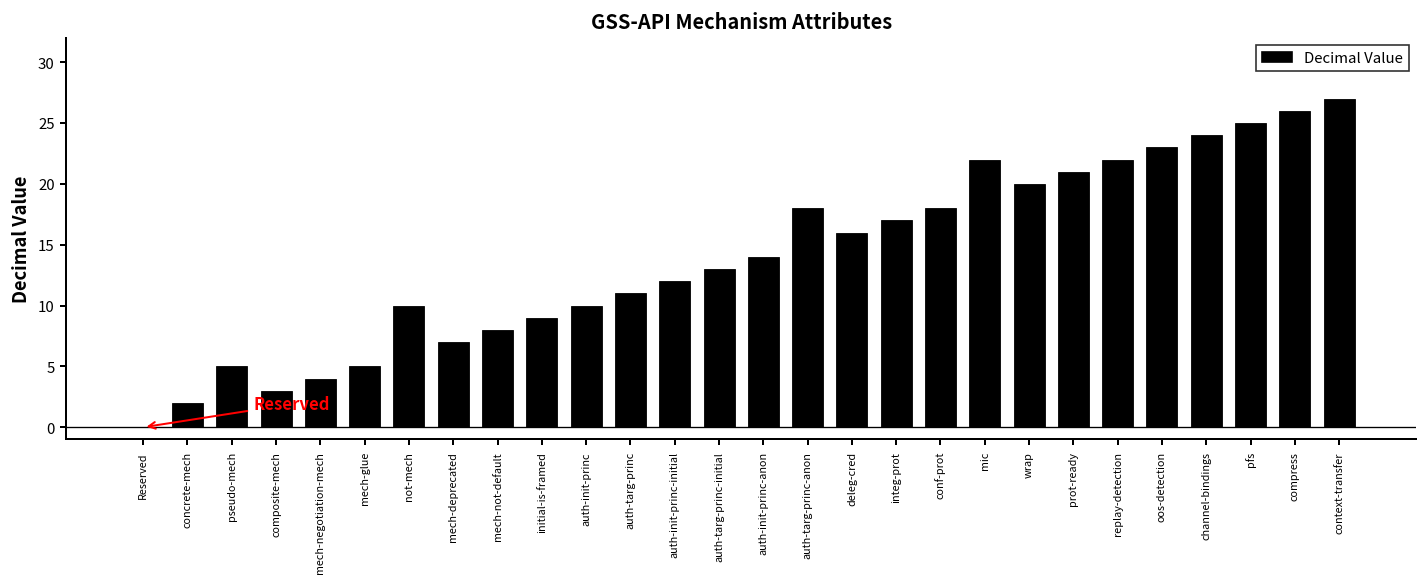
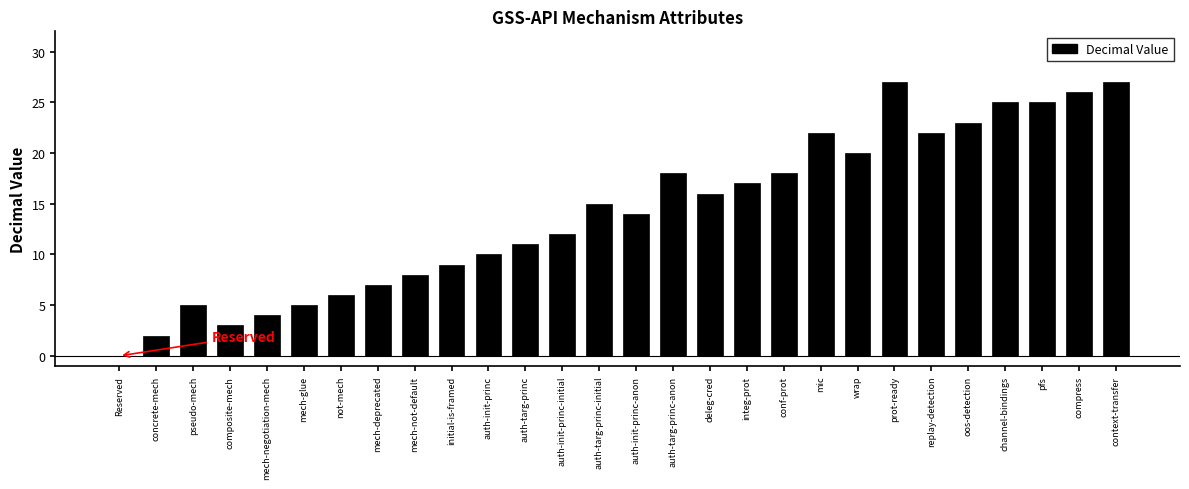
  {
    "Reserved": 0,
    "concrete-mech": 2,
    "pseudo-mech": 5,
    "composite-mech": 3,
    "mech-negotiation-mech": 4,
    "mech-glue": 5,
-   "not-mech": 10,
+   "not-mech": 6,
    "mech-deprecated": 7,
    "mech-not-default": 8,
    "initial-is-framed": 9,
    "auth-init-princ": 10,
    "auth-targ-princ": 11,
    "auth-init-princ-initial": 12,
-   "auth-targ-princ-initial": 13,
+   "auth-targ-princ-initial": 15,
    "auth-init-princ-anon": 14,
    "auth-targ-princ-anon": 18,
    "deleg-cred": 16,
    "integ-prot": 17,
    "conf-prot": 18,
    "mic": 22,
    "wrap": 20,
-   "prot-ready": 21,
+   "prot-ready": 27,
    "replay-detection": 22,
    "oos-detection": 23,
-   "channel-bindings": 24,
+   "channel-bindings": 25,
    "pfs": 25,
    "compress": 26,
    "context-transfer": 27
  }
